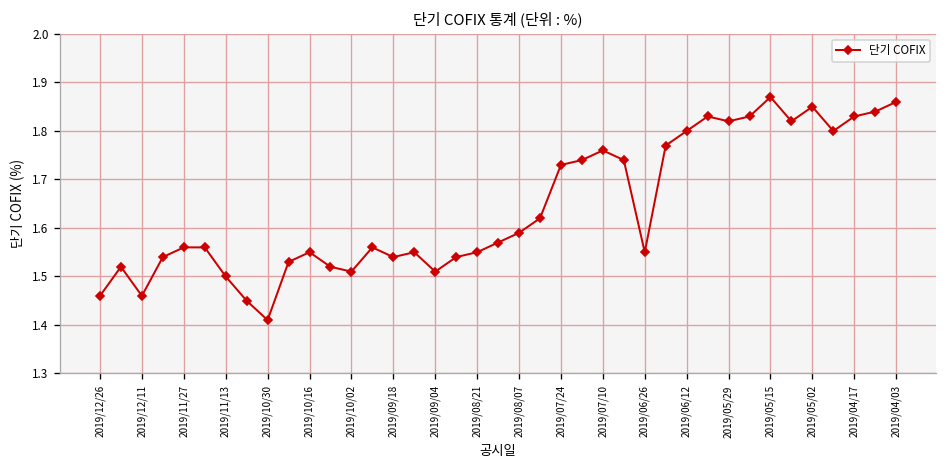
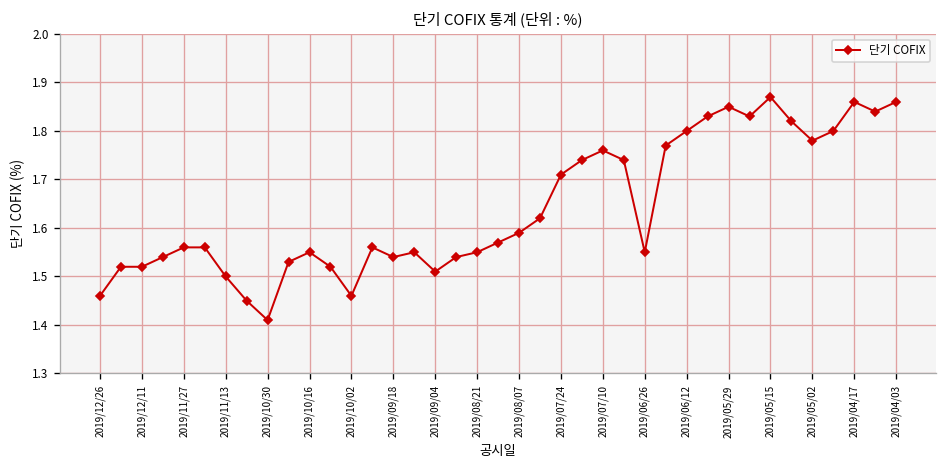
  {
    "2019/12/26": 1.46,
-   "2019/12/11": 1.46,
+   "2019/12/11": 1.52,
    "2019/11/27": 1.56,
    "2019/11/13": 1.50,
    "2019/10/30": 1.41,
    "2019/10/16": 1.55,
-   "2019/10/02": 1.51,
+   "2019/10/02": 1.46,
    "2019/09/18": 1.54,
    "2019/09/04": 1.51,
    "2019/08/21": 1.55,
    "2019/08/07": 1.59,
-   "2019/07/24": 1.73,
+   "2019/07/24": 1.71,
    "2019/07/10": 1.76,
    "2019/06/26": 1.55,
    "2019/06/12": 1.80,
-   "2019/05/29": 1.82,
+   "2019/05/29": 1.85,
    "2019/05/15": 1.87,
-   "2019/05/02": 1.85,
-   "2019/04/17": 1.83,
+   "2019/05/02": 1.78,
+   "2019/04/17": 1.86,
    "2019/04/03": 1.86
  }
